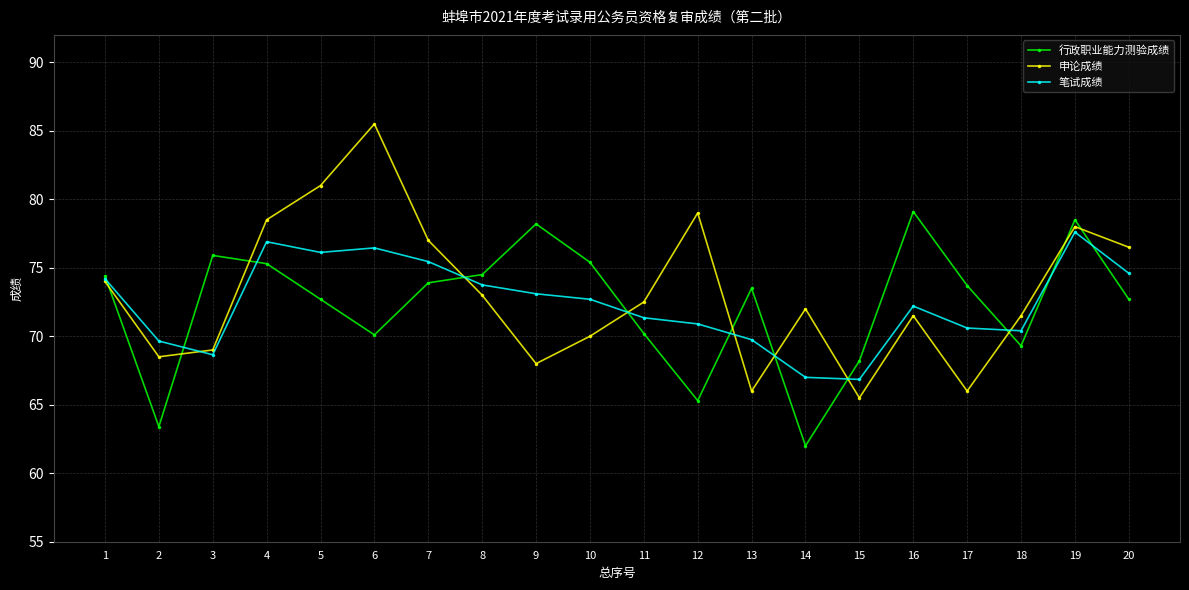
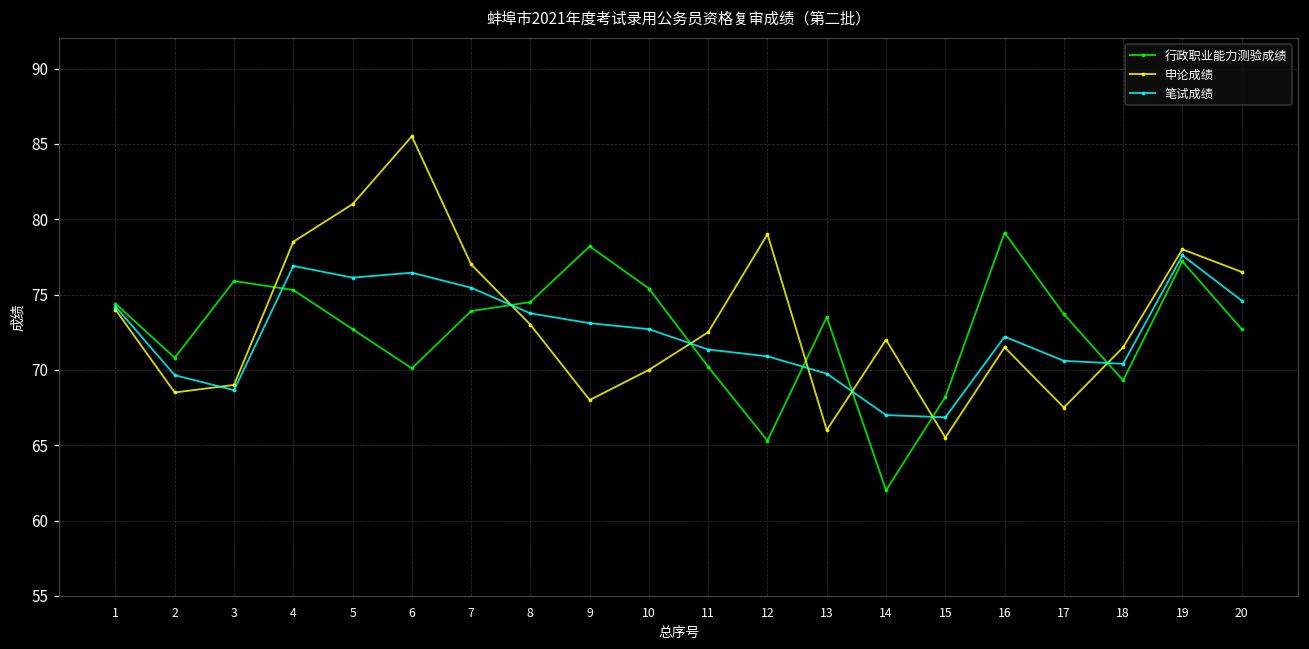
  {
    "行政职业能力测验成绩": {
      "1": 74.4,
-     "2": 63.4,
+     "2": 70.8,
      "3": 75.9,
      "4": 75.3,
      "5": 72.7,
      "6": 70.1,
      "7": 73.9,
      "8": 74.5,
      "9": 78.2,
      "10": 75.4,
      "11": 70.2,
      "12": 65.3,
      "13": 73.5,
      "14": 62.0,
      "15": 68.2,
      "16": 79.1,
      "17": 73.7,
      "18": 69.3,
-     "19": 78.5,
+     "19": 77.2,
      "20": 72.7
    },
    "申论成绩": {
      "1": 74.0,
      "2": 68.5,
      "3": 69.0,
      "4": 78.5,
      "5": 81.0,
      "6": 85.5,
      "7": 77.0,
      "8": 73.0,
      "9": 68.0,
      "10": 70.0,
      "11": 72.5,
      "12": 79.0,
      "13": 66.0,
      "14": 72.0,
      "15": 65.5,
      "16": 71.5,
-     "17": 66.0,
+     "17": 67.5,
      "18": 71.5,
      "19": 78.0,
      "20": 76.5
    },
    "笔试成绩": {
      "1": 74.2,
      "2": 69.7,
      "3": 68.7,
      "4": 76.9,
      "5": 76.1,
      "6": 76.5,
      "7": 75.5,
      "8": 73.8,
      "9": 73.1,
      "10": 72.7,
      "11": 71.4,
      "12": 70.9,
      "13": 69.8,
      "14": 67.0,
      "15": 66.9,
      "16": 72.2,
      "17": 70.6,
      "18": 70.4,
      "19": 77.6,
      "20": 74.6
    }
  }
